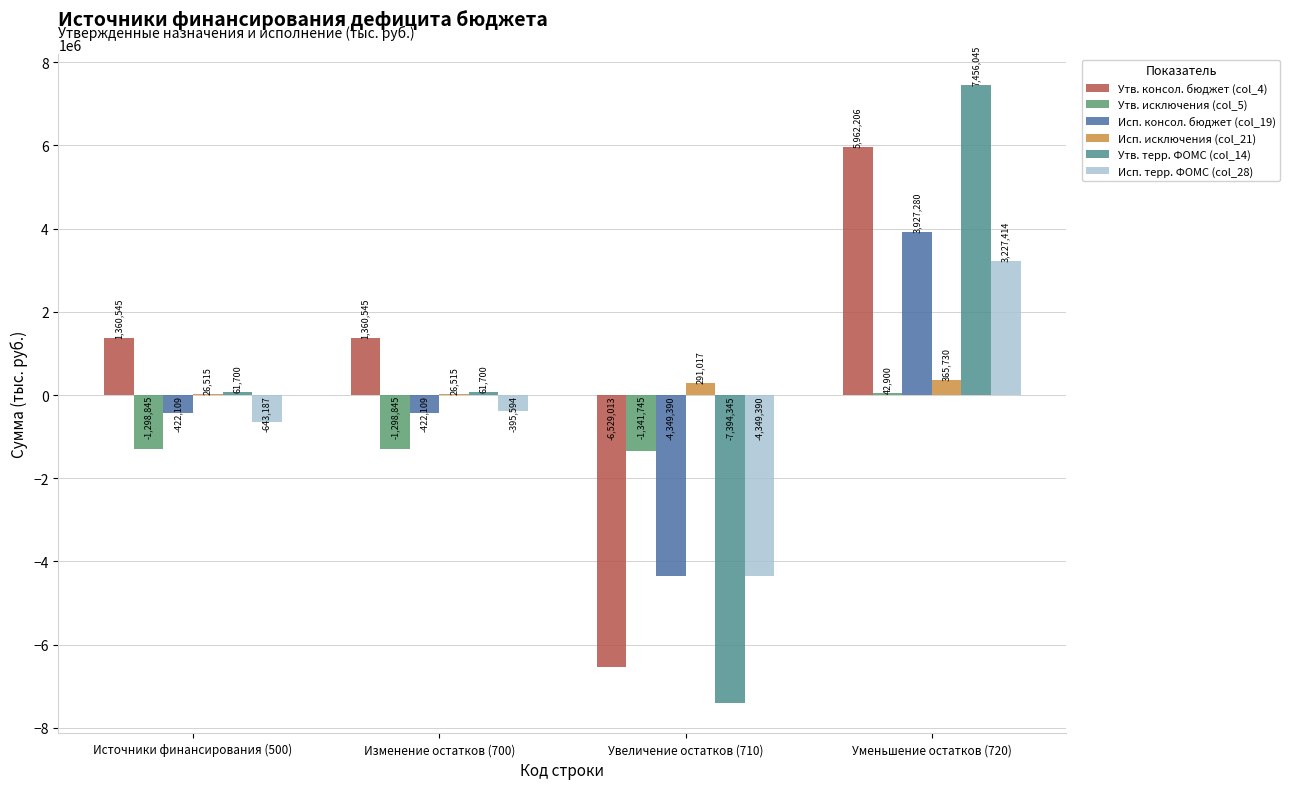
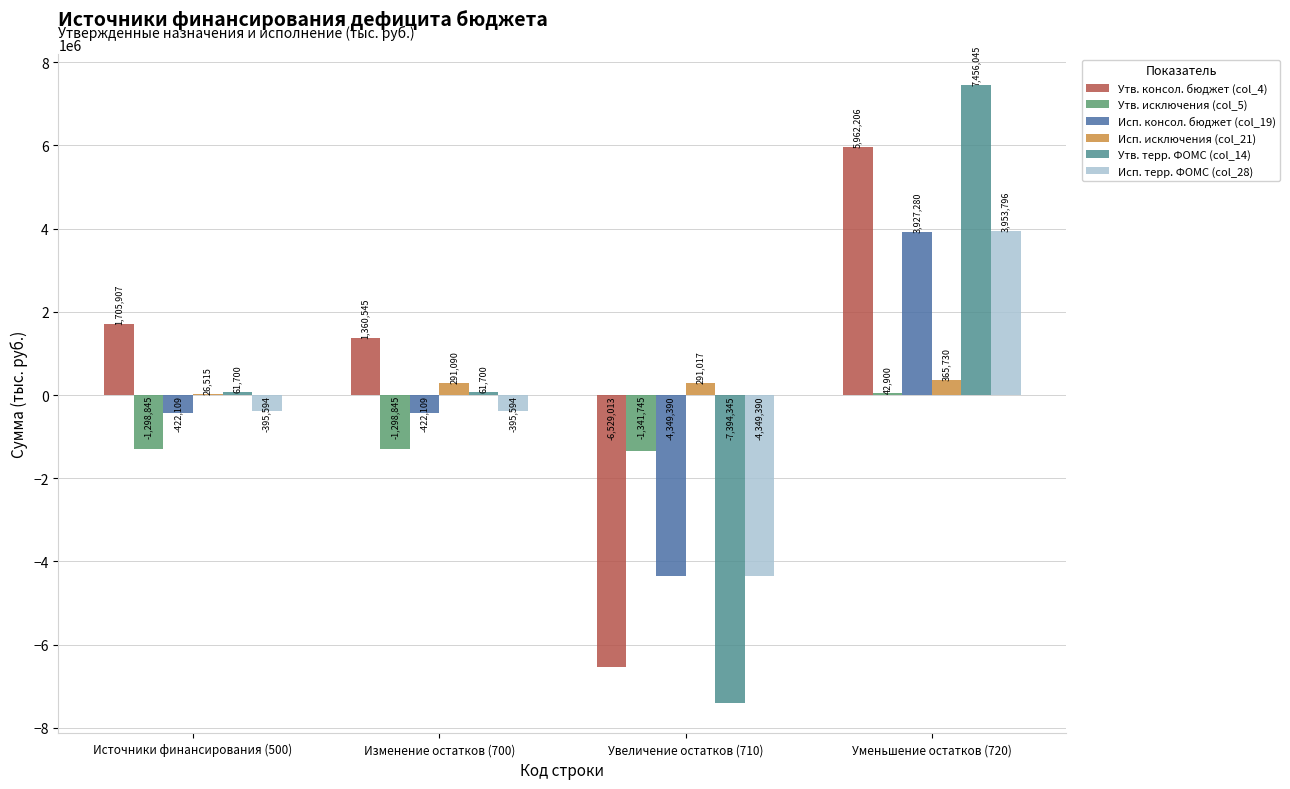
  {
    "Утв. консол. бюджет (col_4)": {
-     "Источники финансирования (500)": "1,360,545",
+     "Источники финансирования (500)": "1,705,907",
      "Изменение остатков (700)": "1,360,545",
      "Увеличение остатков (710)": "-6,529,013",
      "Уменьшение остатков (720)": "5,962,206"
    },
    "Исп. исключения (col_21)": {
      "Источники финансирования (500)": "26,515",
-     "Изменение остатков (700)": "26,515",
+     "Изменение остатков (700)": "291,090",
      "Увеличение остатков (710)": "291,017",
      "Уменьшение остатков (720)": "365,730"
    },
    "Исп. терр. ФОМС (col_28)": {
-     "Источники финансирования (500)": "-643,187",
+     "Источники финансирования (500)": "-395,594",
      "Изменение остатков (700)": "-395,594",
      "Увеличение остатков (710)": "-4,349,390",
-     "Уменьшение остатков (720)": "3,227,414"
+     "Уменьшение остатков (720)": "3,953,796"
    }
  }
